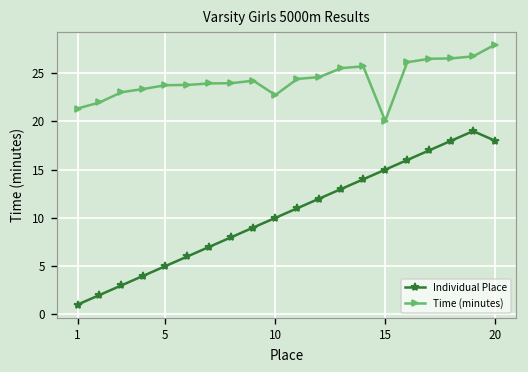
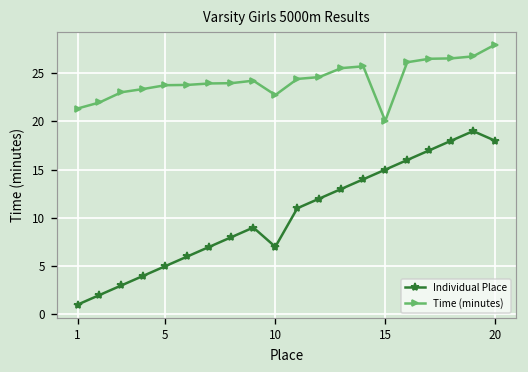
  {
    "Individual Place": {
      "1": 1,
      "5": 5,
-     "10": 10,
+     "10": 7,
      "15": 15,
      "20": 18
    },
    "Time (minutes)": {
      "1": 21,
      "5": 24,
      "10": 23,
      "15": 20,
      "20": 28
    }
  }
